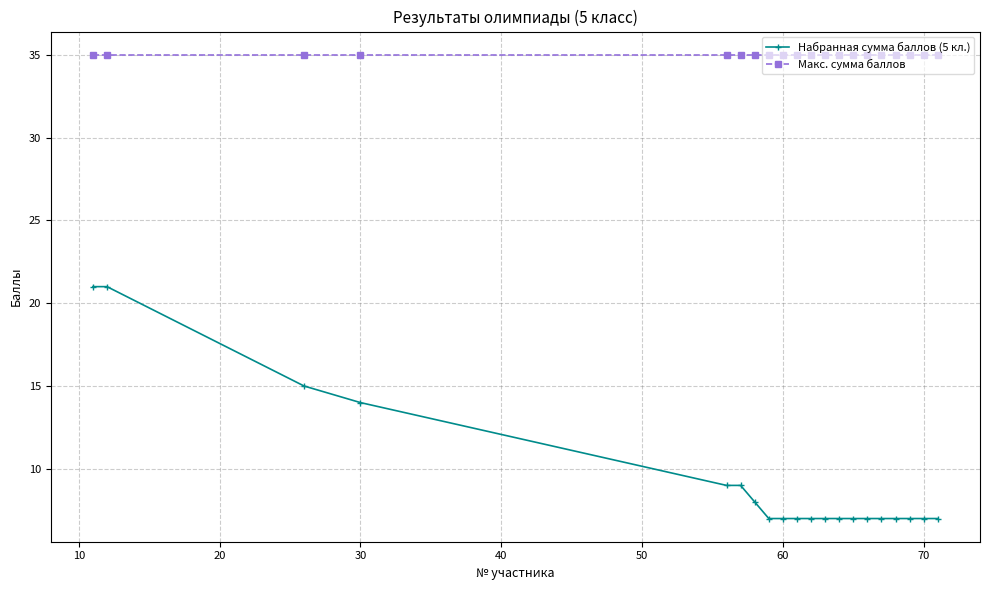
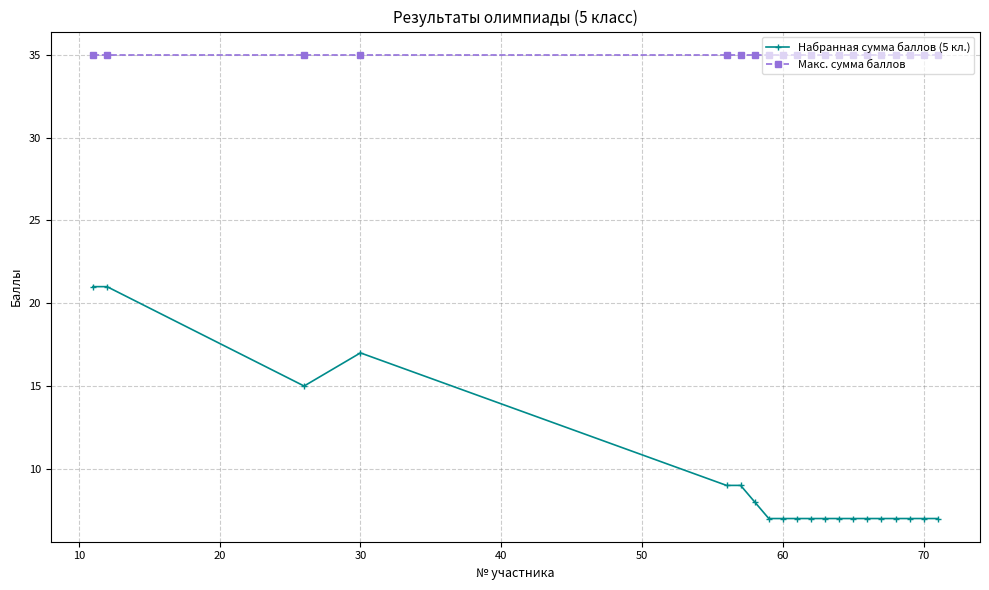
  {
    "Набранная сумма баллов (5 кл.)": {
-     "30": 14,
+     "30": 17,
      "60": 7,
      "70": 7
    },
    "Макс. сумма баллов": {
      "30": 35
    }
  }
